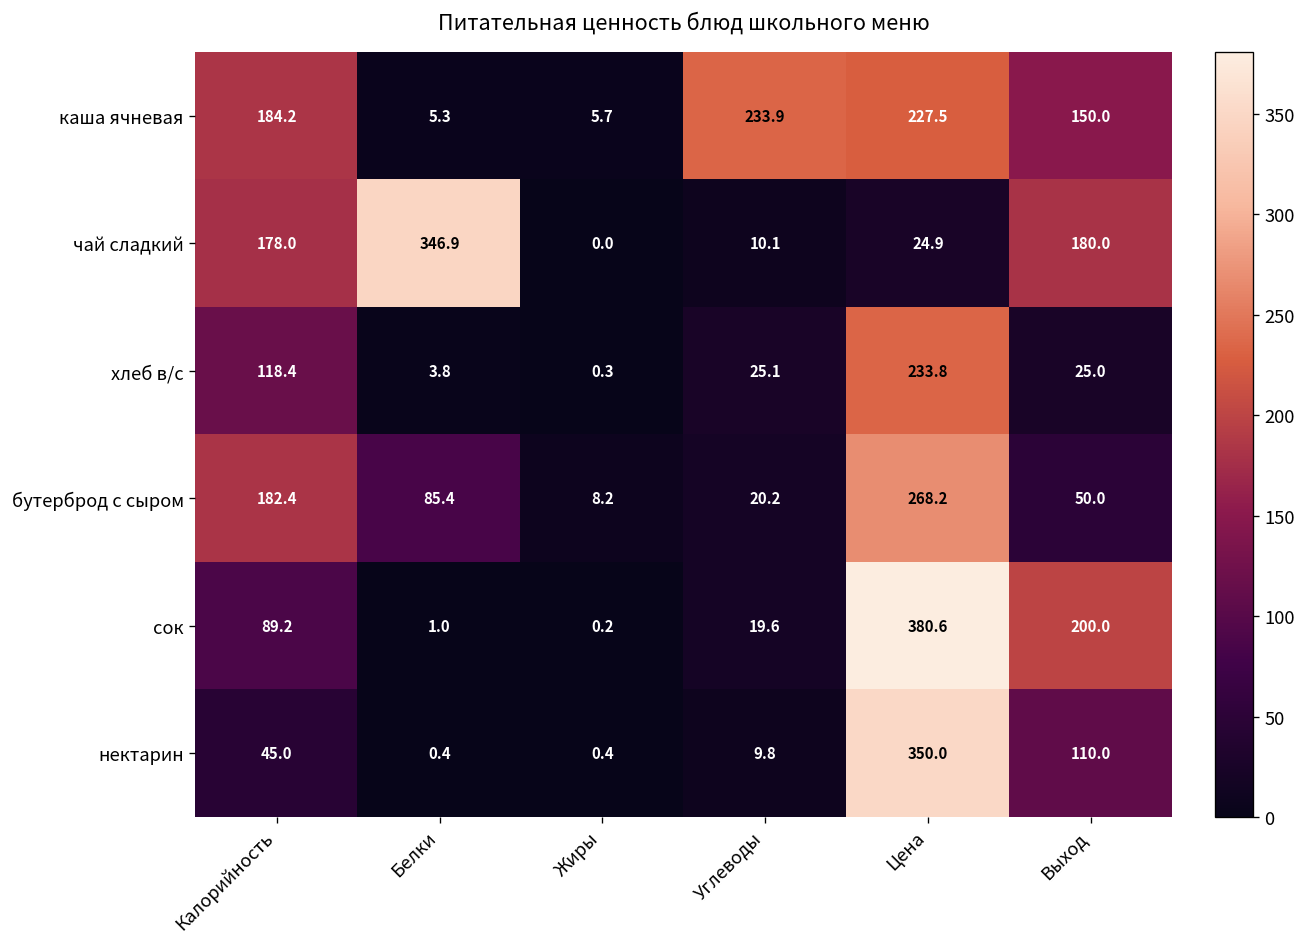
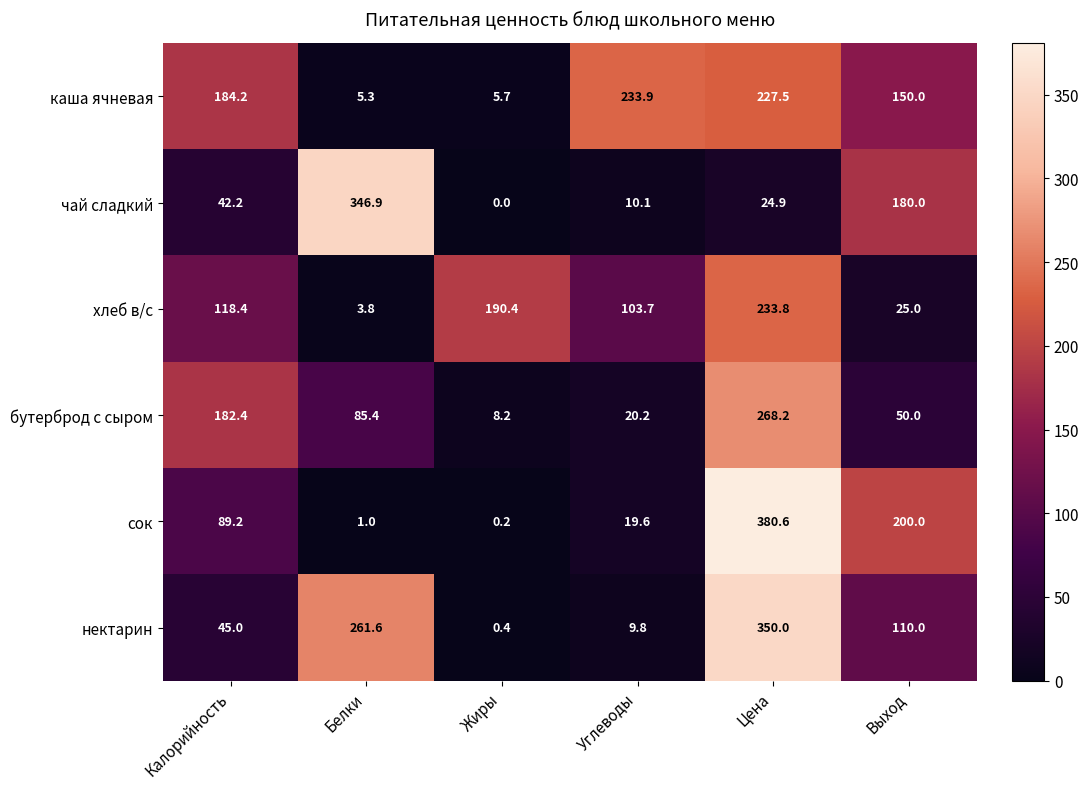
  {
    "каша ячневая": {
      "Калорийность": 184.2,
      "Белки": 5.3,
      "Жиры": 5.7,
      "Углеводы": 233.9,
      "Цена": 227.5,
      "Выход": 150.0
    },
    "чай сладкий": {
-     "Калорийность": 178.0,
+     "Калорийность": 42.2,
      "Белки": 346.9,
      "Жиры": 0.0,
      "Углеводы": 10.1,
      "Цена": 24.9,
      "Выход": 180.0
    },
    "хлеб в/с": {
      "Калорийность": 118.4,
      "Белки": 3.8,
-     "Жиры": 0.3,
-     "Углеводы": 25.1,
+     "Жиры": 190.4,
+     "Углеводы": 103.7,
      "Цена": 233.8,
      "Выход": 25.0
    },
    "бутерброд с сыром": {
      "Калорийность": 182.4,
      "Белки": 85.4,
      "Жиры": 8.2,
      "Углеводы": 20.2,
      "Цена": 268.2,
      "Выход": 50.0
    },
    "сок": {
      "Калорийность": 89.2,
      "Белки": 1.0,
      "Жиры": 0.2,
      "Углеводы": 19.6,
      "Цена": 380.6,
      "Выход": 200.0
    },
    "нектарин": {
      "Калорийность": 45.0,
-     "Белки": 0.4,
+     "Белки": 261.6,
      "Жиры": 0.4,
      "Углеводы": 9.8,
      "Цена": 350.0,
      "Выход": 110.0
    }
  }
